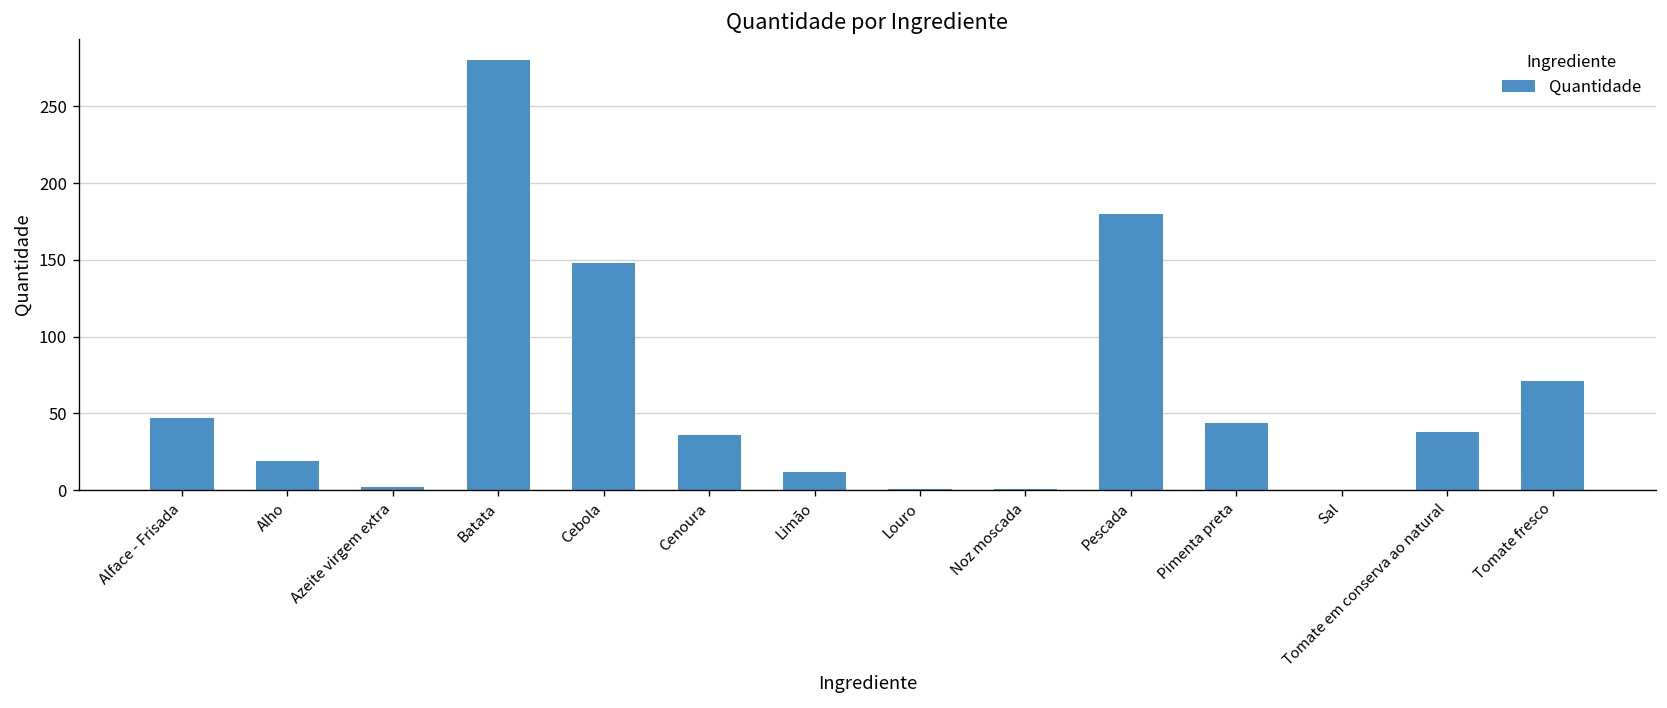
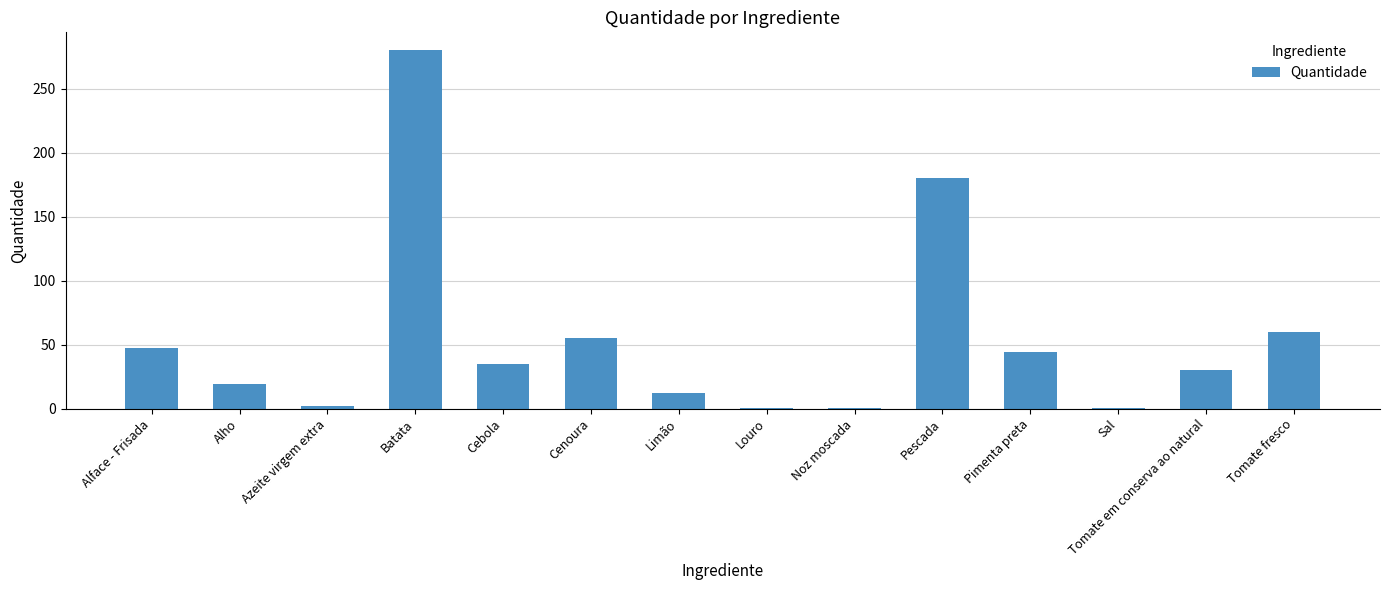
  {
    "Alface - Frisada": 47,
    "Alho": 19,
    "Azeite virgem extra": 2,
    "Batata": 280,
-   "Cebola": 148,
-   "Cenoura": 36,
+   "Cebola": 35,
+   "Cenoura": 55,
    "Limão": 12,
    "Pescada": 180,
    "Pimenta preta": 44,
-   "Tomate em conserva ao natural": 38,
-   "Tomate fresco": 71
+   "Tomate em conserva ao natural": 30,
+   "Tomate fresco": 60
  }
